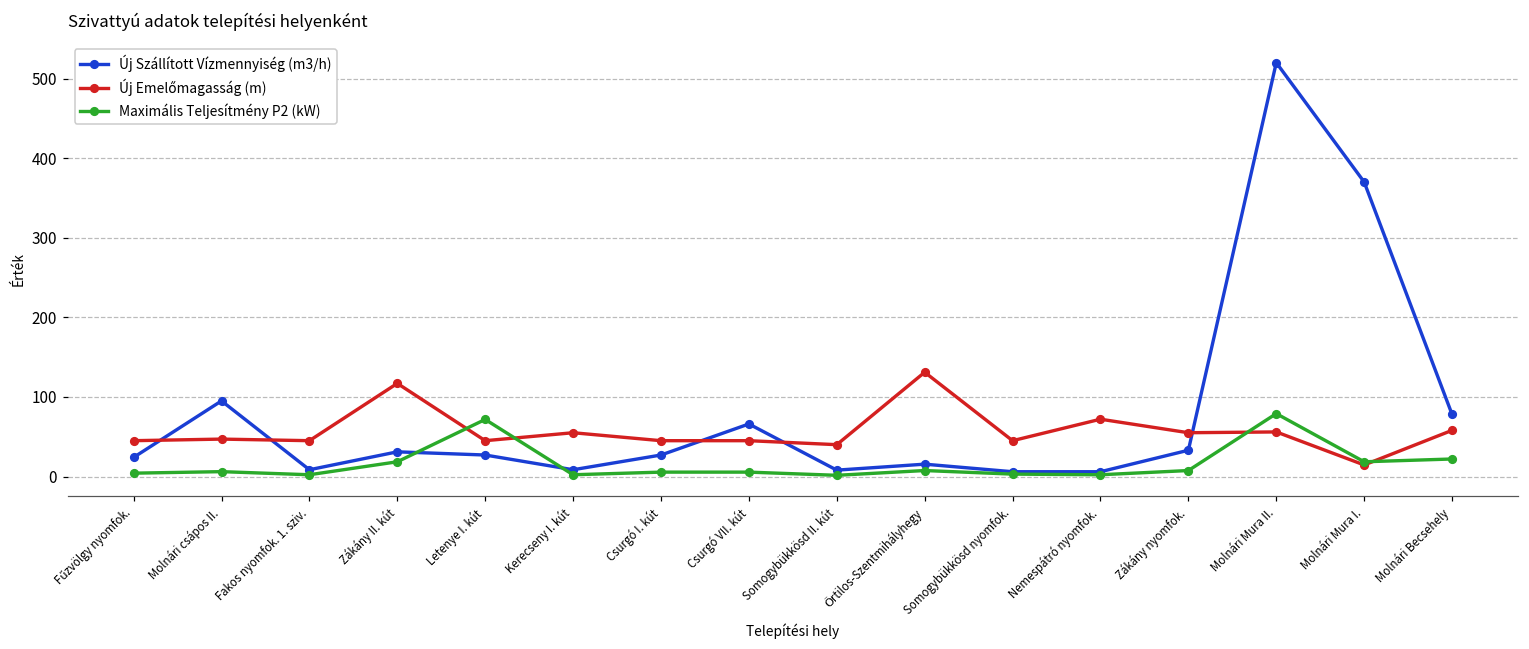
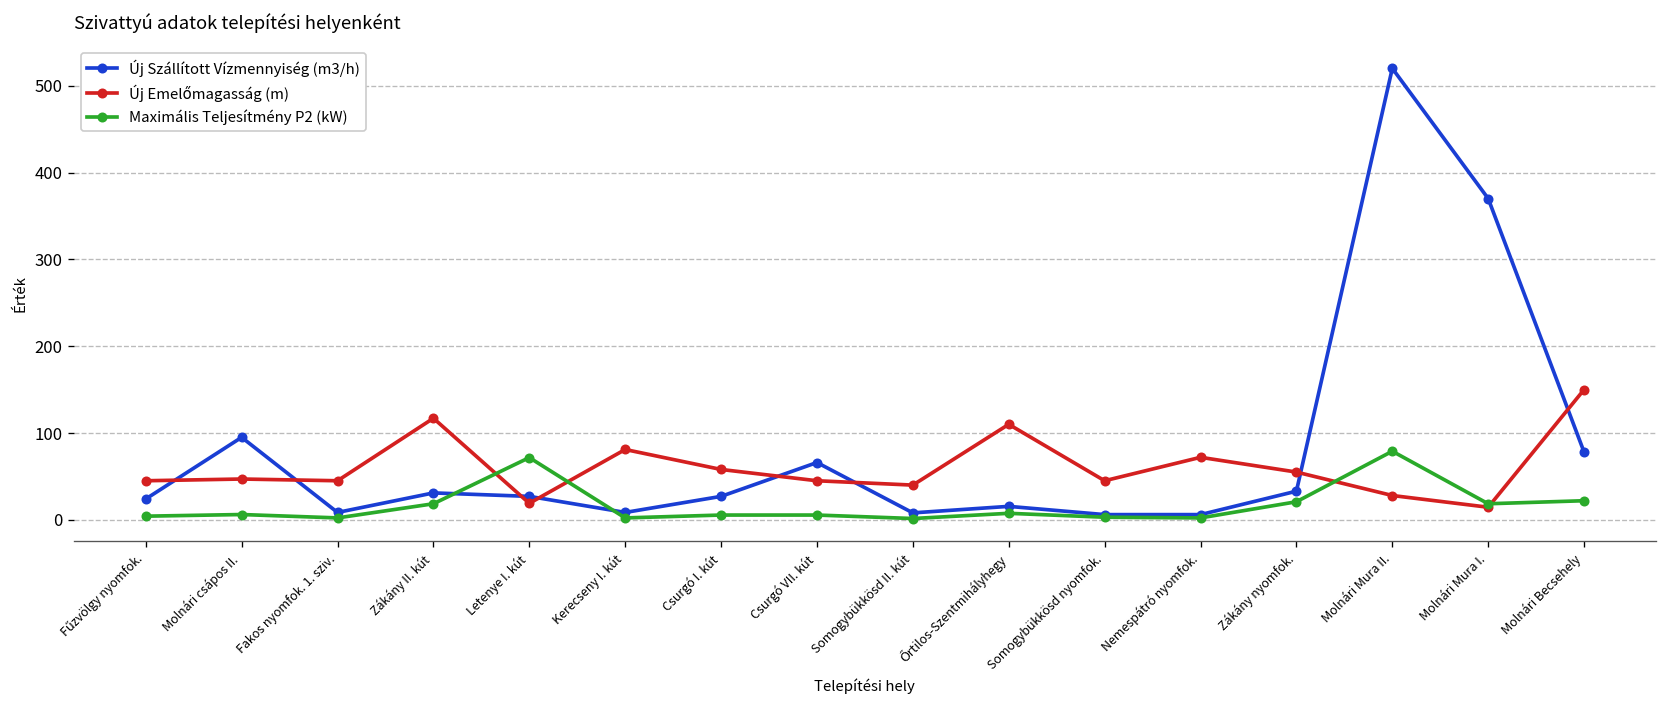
  {
    "Új Szállított Vízmennyiség (m3/h)": {
      "Fűzvölgy nyomfok.": 20,
      "Molnári csápos II.": 100,
      "Fakos nyomfok. 1. sziv.": 10,
      "Zákány II. kút": 30,
      "Letenye I. kút": 30,
      "Kerecseny I. kút": 10,
      "Csurgó I. kút": 30,
      "Csurgó VII. kút": 70,
      "Somogybükkösd II. kút": 10,
      "Őrtilos-Szentmihályhegy": 20,
      "Nemespátró nyomfok.": 10,
      "Zákány nyomfok.": 30,
      "Molnári Mura II.": 520,
      "Molnári Mura I.": 370,
      "Molnári Becsehely": 80
    },
    "Új Emelőmagasság (m)": {
      "Fűzvölgy nyomfok.": 50,
      "Molnári csápos II.": 50,
      "Fakos nyomfok. 1. sziv.": 50,
      "Zákány II. kút": 120,
-     "Letenye I. kút": 50,
-     "Kerecseny I. kút": 60,
-     "Csurgó I. kút": 50,
+     "Letenye I. kút": 20,
+     "Kerecseny I. kút": 80,
+     "Csurgó I. kút": 60,
      "Csurgó VII. kút": 50,
      "Somogybükkösd II. kút": 40,
-     "Őrtilos-Szentmihályhegy": 130,
+     "Őrtilos-Szentmihályhegy": 110,
      "Somogybükkösd nyomfok.": 50,
      "Nemespátró nyomfok.": 70,
      "Zákány nyomfok.": 60,
-     "Molnári Mura II.": 60,
+     "Molnári Mura II.": 30,
      "Molnári Mura I.": 10,
-     "Molnári Becsehely": 60
+     "Molnári Becsehely": 150
    },
    "Maximális Teljesítmény P2 (kW)": {
      "Fűzvölgy nyomfok.": 0,
      "Molnári csápos II.": 10,
      "Fakos nyomfok. 1. sziv.": 0,
      "Zákány II. kút": 20,
      "Letenye I. kút": 70,
      "Kerecseny I. kút": 0,
      "Csurgó I. kút": 10,
      "Csurgó VII. kút": 10,
      "Somogybükkösd II. kút": 0,
      "Őrtilos-Szentmihályhegy": 10,
      "Nemespátró nyomfok.": 0,
-     "Zákány nyomfok.": 10,
+     "Zákány nyomfok.": 20,
      "Molnári Mura II.": 80,
      "Molnári Mura I.": 20,
      "Molnári Becsehely": 20
    }
  }
